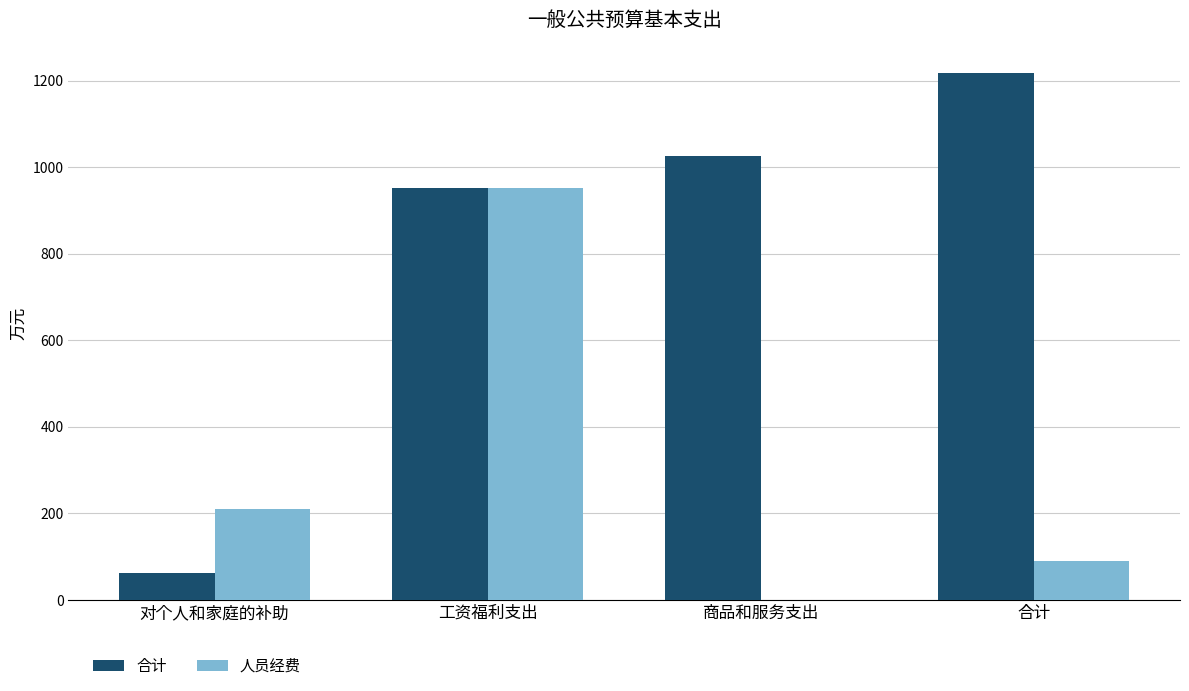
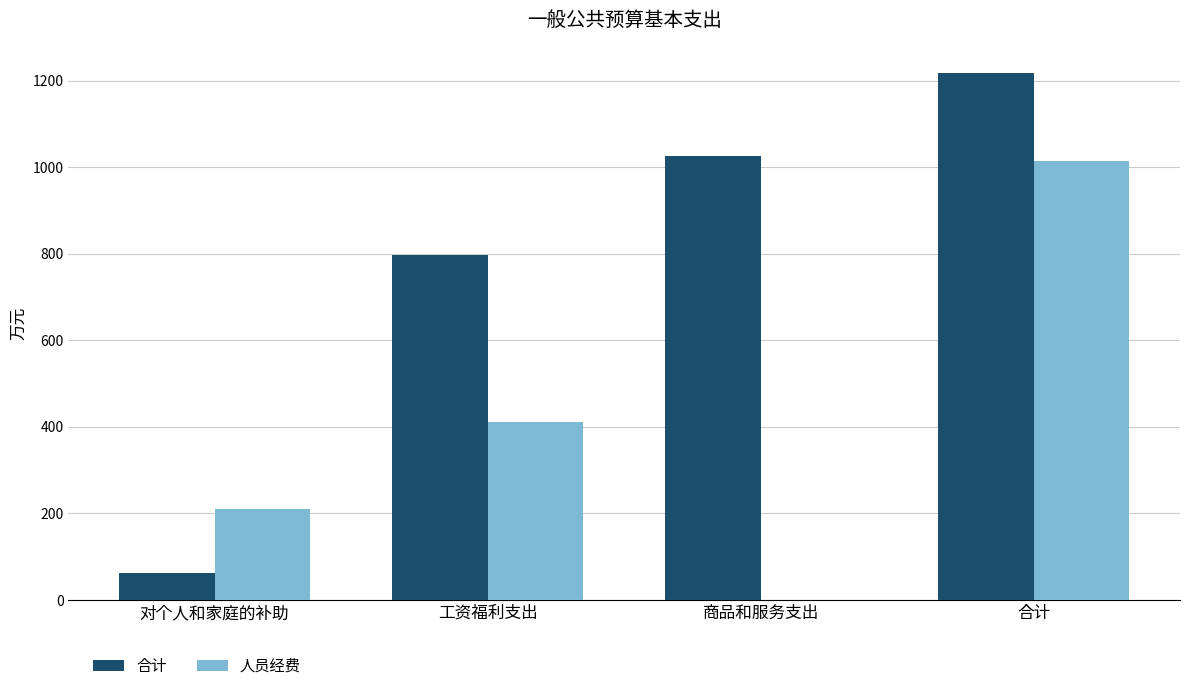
  {
    "合计": {
      "对个人和家庭的补助": 60,
-     "工资福利支出": 950,
+     "工资福利支出": 800,
      "商品和服务支出": 1030,
      "合计": 1220
    },
    "人员经费": {
      "对个人和家庭的补助": 210,
-     "工资福利支出": 950,
+     "工资福利支出": 410,
      "商品和服务支出": 0,
-     "合计": 90
+     "合计": 1010
    }
  }
